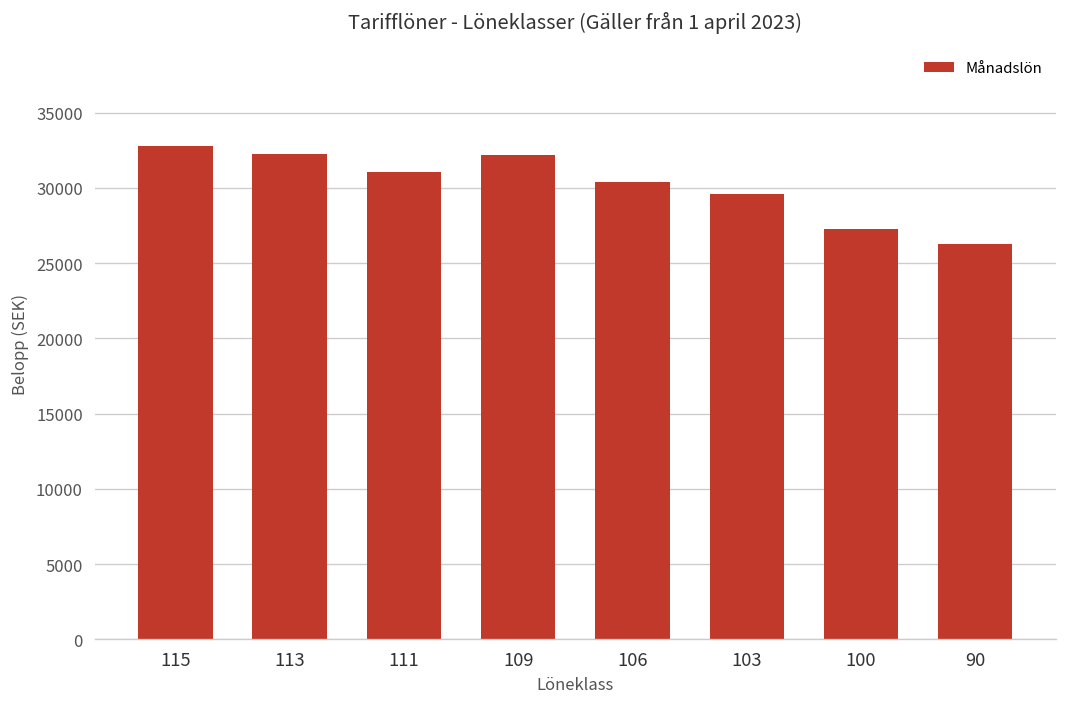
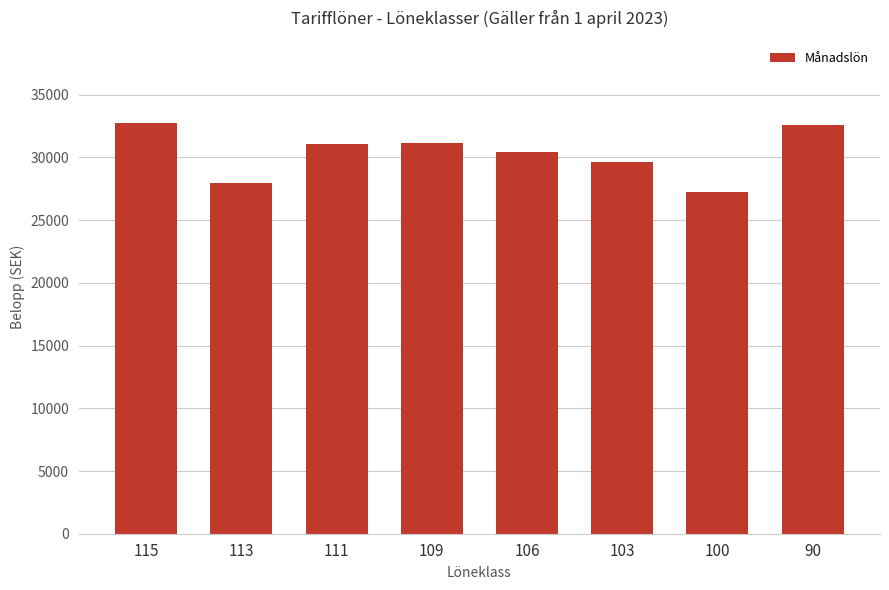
  {
    "115": 32800,
-   "113": 32200,
+   "113": 28000,
    "111": 31100,
-   "109": 32200,
+   "109": 31200,
    "106": 30400,
    "103": 29600,
    "100": 27300,
-   "90": 26300
+   "90": 32600
  }
